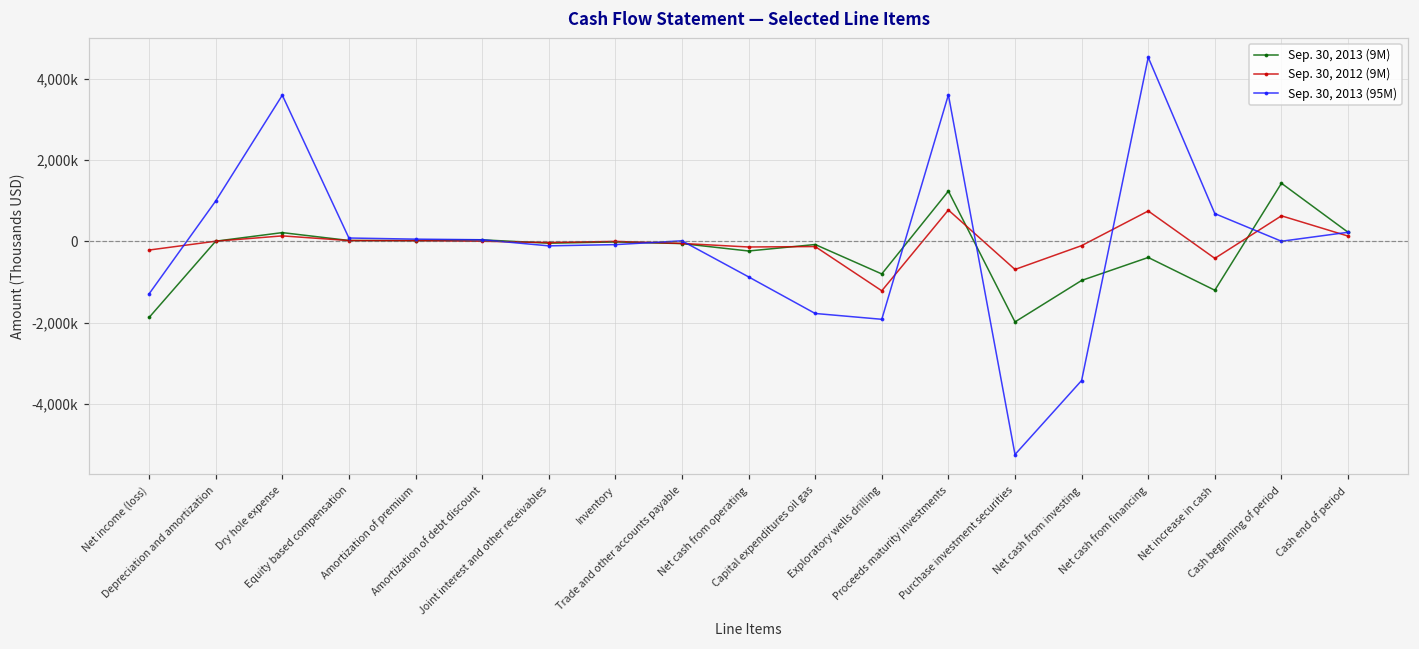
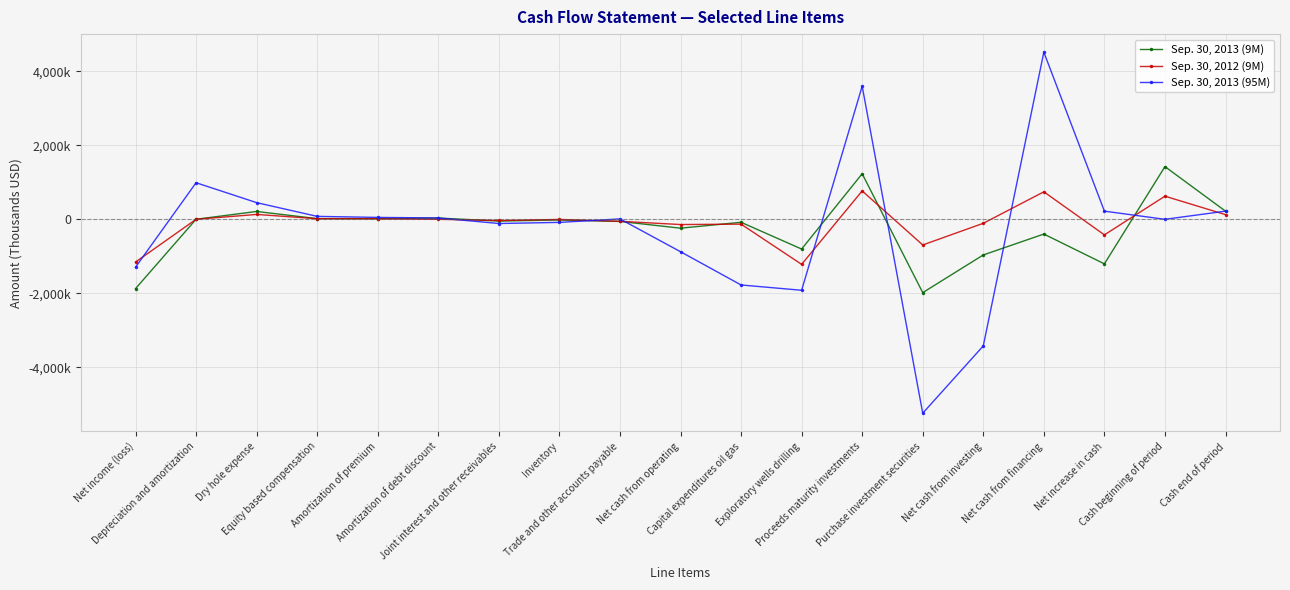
  {
    "Sep. 30, 2013 (9M)": {
      "Net income (loss)": "-1,900,000",
      "Dry hole expense": "200,000",
      "Net cash from operating": "-200,000",
      "Exploratory wells drilling": "-800,000",
      "Proceeds maturity investments": "1,200,000",
      "Purchase investment securities": "-2,000,000",
      "Net cash from investing": "-1,000,000",
      "Net cash from financing": "-400,000",
      "Net increase in cash": "-1,200,000",
      "Cash beginning of period": "1,400,000"
    },
    "Sep. 30, 2012 (9M)": {
-     "Net income (loss)": "-200,000",
+     "Net income (loss)": "-1,200,000",
      "Dry hole expense": "100,000",
      "Net cash from operating": "-100,000",
      "Exploratory wells drilling": "-1,200,000",
      "Proceeds maturity investments": "800,000",
      "Purchase investment securities": "-700,000",
      "Net cash from investing": "-100,000",
      "Net cash from financing": "700,000",
      "Net increase in cash": "-400,000",
      "Cash beginning of period": "600,000",
      "Cash end of period": "100,000"
    },
    "Sep. 30, 2013 (95M)": {
      "Net income (loss)": "-1,300,000",
      "Depreciation and amortization": "1,000,000",
-     "Dry hole expense": "3,600,000",
+     "Dry hole expense": "500,000",
      "Net cash from operating": "-900,000",
      "Capital expenditures oil gas": "-1,800,000",
      "Exploratory wells drilling": "-1,900,000",
      "Proceeds maturity investments": "3,600,000",
      "Purchase investment securities": "-5,200,000",
      "Net cash from investing": "-3,400,000",
      "Net cash from financing": "4,500,000",
-     "Net increase in cash": "700,000",
+     "Net increase in cash": "200,000",
      "Cash beginning of period": "0"
    }
  }
